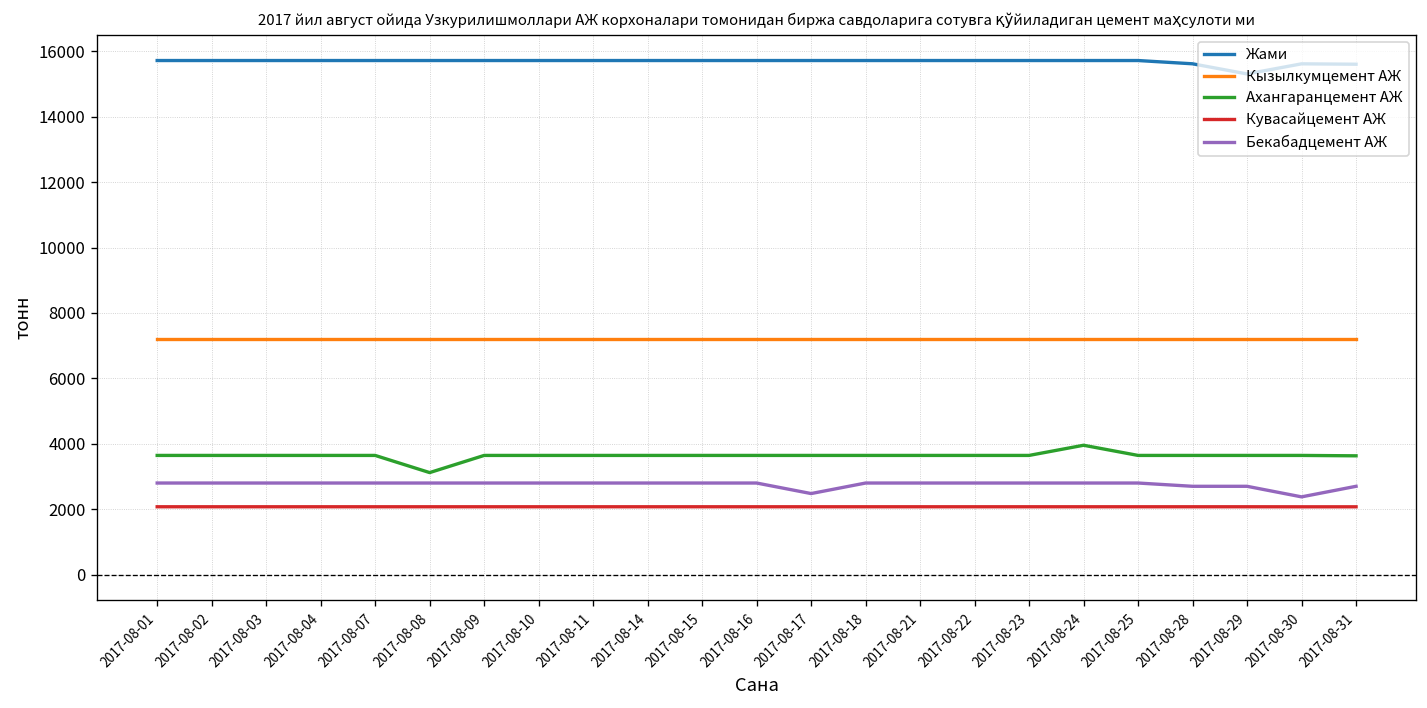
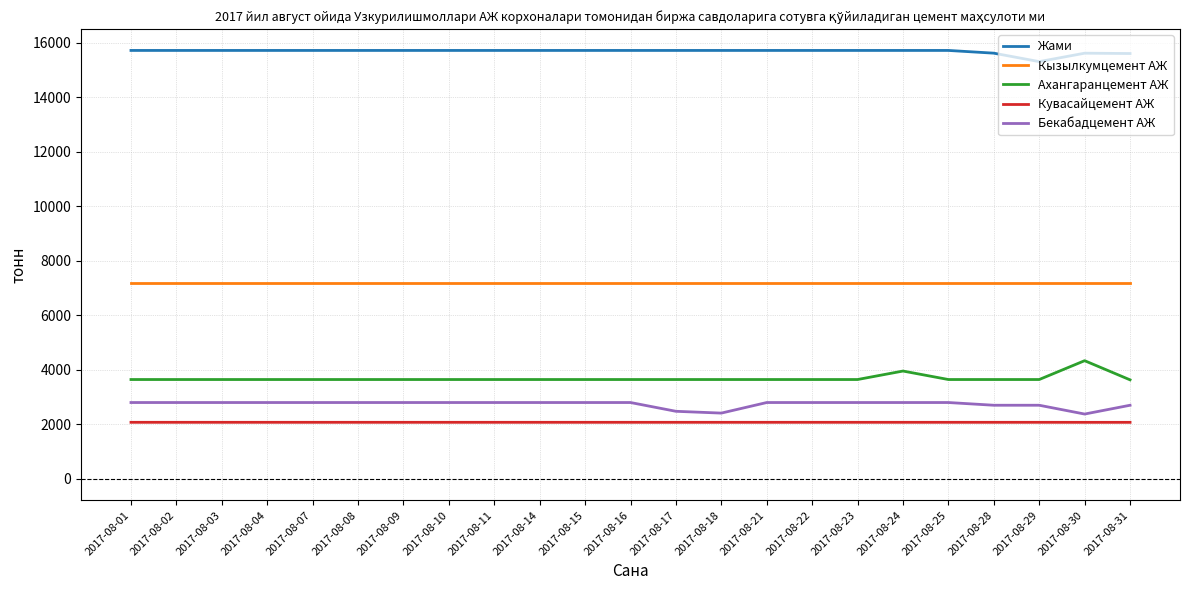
  {
    "Жами": {
      "2017-08-01": 15700,
      "2017-08-02": 15700,
      "2017-08-03": 15700,
      "2017-08-04": 15700,
      "2017-08-07": 15700,
      "2017-08-08": 15700,
      "2017-08-09": 15700,
      "2017-08-10": 15700,
      "2017-08-11": 15700,
      "2017-08-14": 15700,
      "2017-08-15": 15700,
      "2017-08-16": 15700,
      "2017-08-17": 15700,
      "2017-08-18": 15700,
      "2017-08-21": 15700,
      "2017-08-22": 15700,
      "2017-08-23": 15700,
      "2017-08-24": 15700,
      "2017-08-25": 15700,
      "2017-08-28": 15600
    },
    "Кызылкумцемент АЖ": {
      "2017-08-01": 7200,
      "2017-08-02": 7200,
      "2017-08-03": 7200,
      "2017-08-04": 7200,
      "2017-08-07": 7200,
      "2017-08-08": 7200,
      "2017-08-09": 7200,
      "2017-08-10": 7200,
      "2017-08-11": 7200,
      "2017-08-14": 7200,
      "2017-08-15": 7200,
      "2017-08-16": 7200,
      "2017-08-17": 7200,
      "2017-08-18": 7200,
      "2017-08-21": 7200,
      "2017-08-22": 7200,
      "2017-08-23": 7200,
      "2017-08-24": 7200,
      "2017-08-25": 7200,
      "2017-08-28": 7200,
      "2017-08-29": 7200,
      "2017-08-30": 7200,
      "2017-08-31": 7200
    },
    "Ахангаранцемент АЖ": {
      "2017-08-01": 3600,
      "2017-08-02": 3600,
      "2017-08-03": 3600,
      "2017-08-04": 3600,
      "2017-08-07": 3600,
-     "2017-08-08": 3100,
+     "2017-08-08": 3600,
      "2017-08-09": 3600,
      "2017-08-10": 3600,
      "2017-08-11": 3600,
      "2017-08-14": 3600,
      "2017-08-15": 3600,
      "2017-08-16": 3600,
      "2017-08-17": 3600,
      "2017-08-18": 3600,
      "2017-08-21": 3600,
      "2017-08-22": 3600,
      "2017-08-23": 3600,
      "2017-08-24": 4000,
      "2017-08-25": 3600,
      "2017-08-28": 3600,
      "2017-08-29": 3600,
-     "2017-08-30": 3600,
+     "2017-08-30": 4300,
      "2017-08-31": 3600
    },
    "Кувасайцемент АЖ": {
      "2017-08-01": 2100,
      "2017-08-02": 2100,
      "2017-08-03": 2100,
      "2017-08-04": 2100,
      "2017-08-07": 2100,
      "2017-08-08": 2100,
      "2017-08-09": 2100,
      "2017-08-10": 2100,
      "2017-08-11": 2100,
      "2017-08-14": 2100,
      "2017-08-15": 2100,
      "2017-08-16": 2100,
      "2017-08-17": 2100,
      "2017-08-18": 2100,
      "2017-08-21": 2100,
      "2017-08-22": 2100,
      "2017-08-23": 2100,
      "2017-08-24": 2100,
      "2017-08-25": 2100,
      "2017-08-28": 2100,
      "2017-08-29": 2100,
      "2017-08-30": 2100,
      "2017-08-31": 2100
    },
    "Бекабадцемент АЖ": {
      "2017-08-01": 2800,
      "2017-08-02": 2800,
      "2017-08-03": 2800,
      "2017-08-04": 2800,
      "2017-08-07": 2800,
      "2017-08-08": 2800,
      "2017-08-09": 2800,
      "2017-08-10": 2800,
      "2017-08-11": 2800,
      "2017-08-14": 2800,
      "2017-08-15": 2800,
      "2017-08-16": 2800,
      "2017-08-17": 2500,
-     "2017-08-18": 2800,
+     "2017-08-18": 2400,
      "2017-08-21": 2800,
      "2017-08-22": 2800,
      "2017-08-23": 2800,
      "2017-08-24": 2800,
      "2017-08-25": 2800,
      "2017-08-28": 2700,
      "2017-08-29": 2700,
      "2017-08-30": 2400,
      "2017-08-31": 2700
    }
  }
